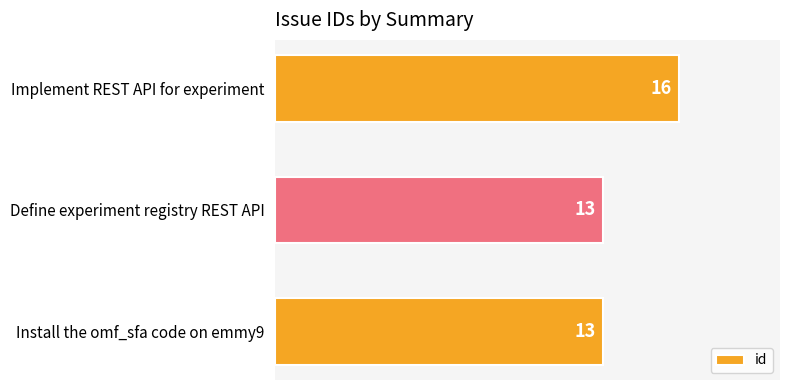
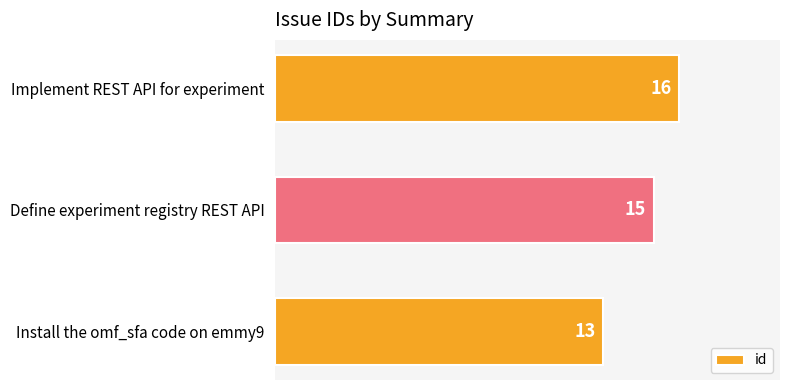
  {
    "Implement REST API for experiment": 16,
-   "Define experiment registry REST API": 13,
+   "Define experiment registry REST API": 15,
    "Install the omf_sfa code on emmy9": 13
  }
